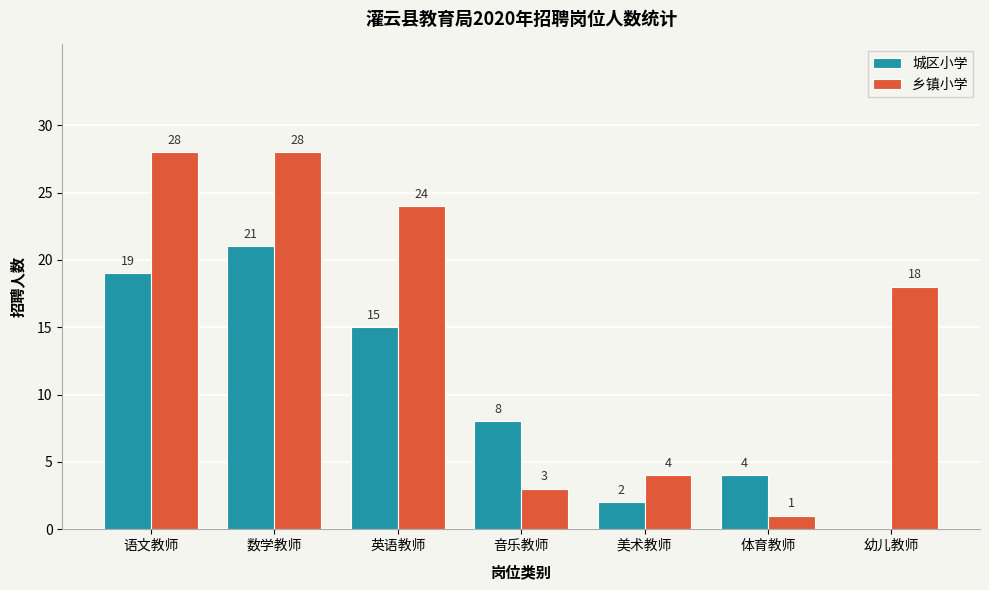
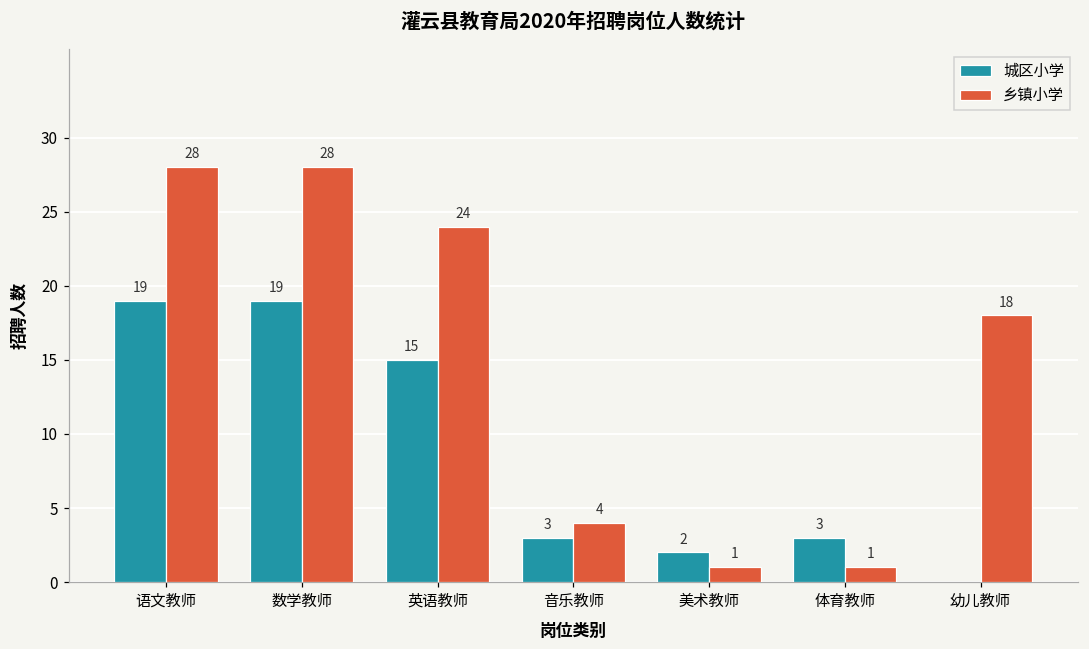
  {
    "城区小学": {
      "语文教师": 19,
-     "数学教师": 21,
+     "数学教师": 19,
      "英语教师": 15,
-     "音乐教师": 8,
+     "音乐教师": 3,
      "美术教师": 2,
-     "体育教师": 4
+     "体育教师": 3
    },
    "乡镇小学": {
      "语文教师": 28,
      "数学教师": 28,
      "英语教师": 24,
-     "音乐教师": 3,
-     "美术教师": 4,
+     "音乐教师": 4,
+     "美术教师": 1,
      "体育教师": 1,
      "幼儿教师": 18
    }
  }
